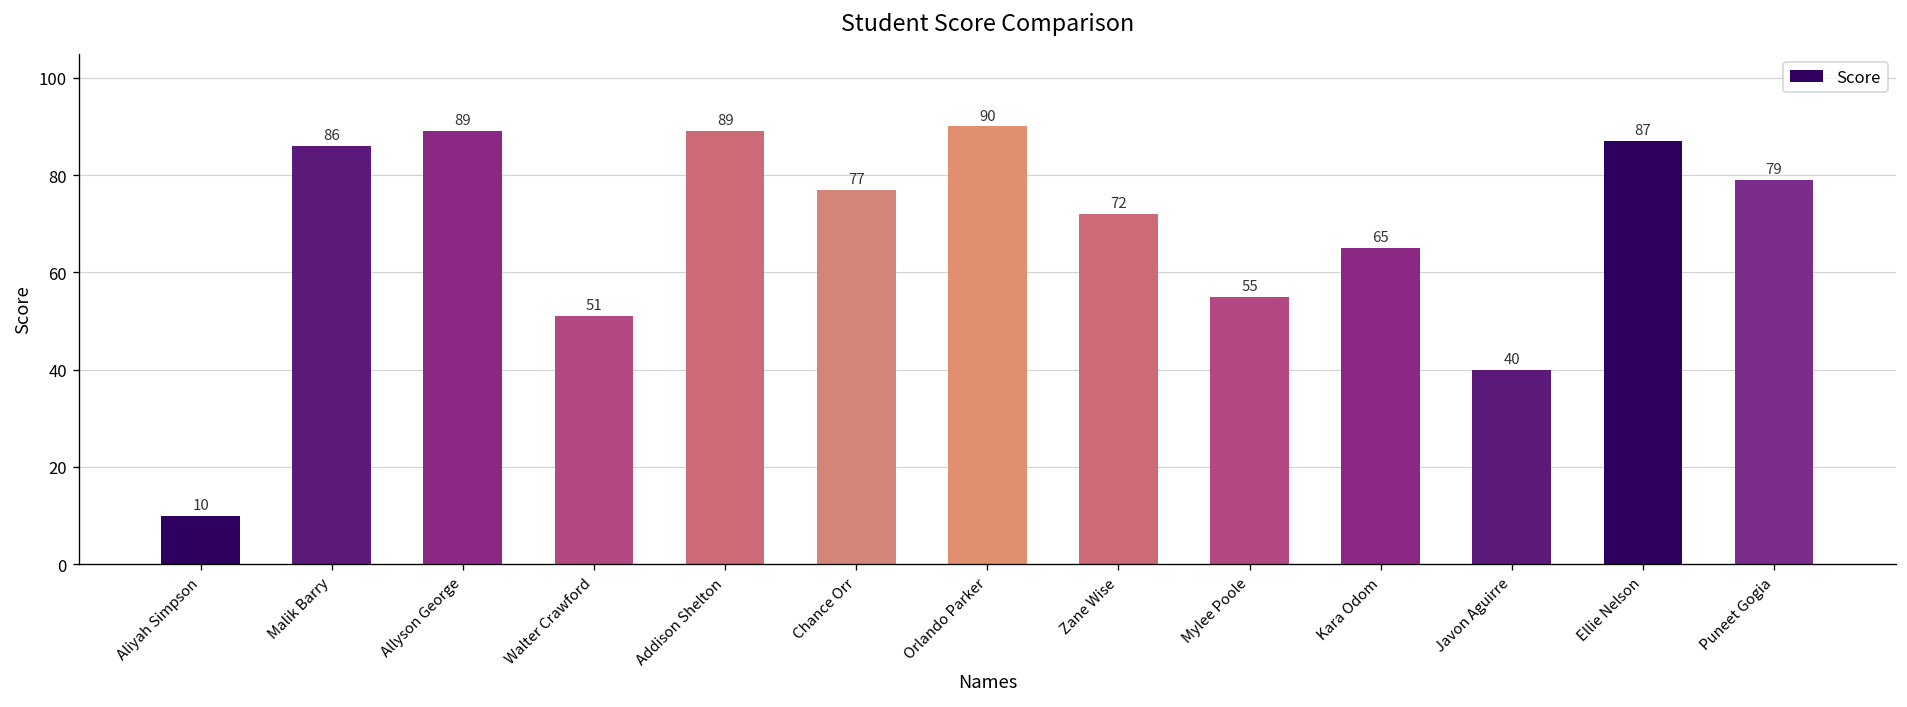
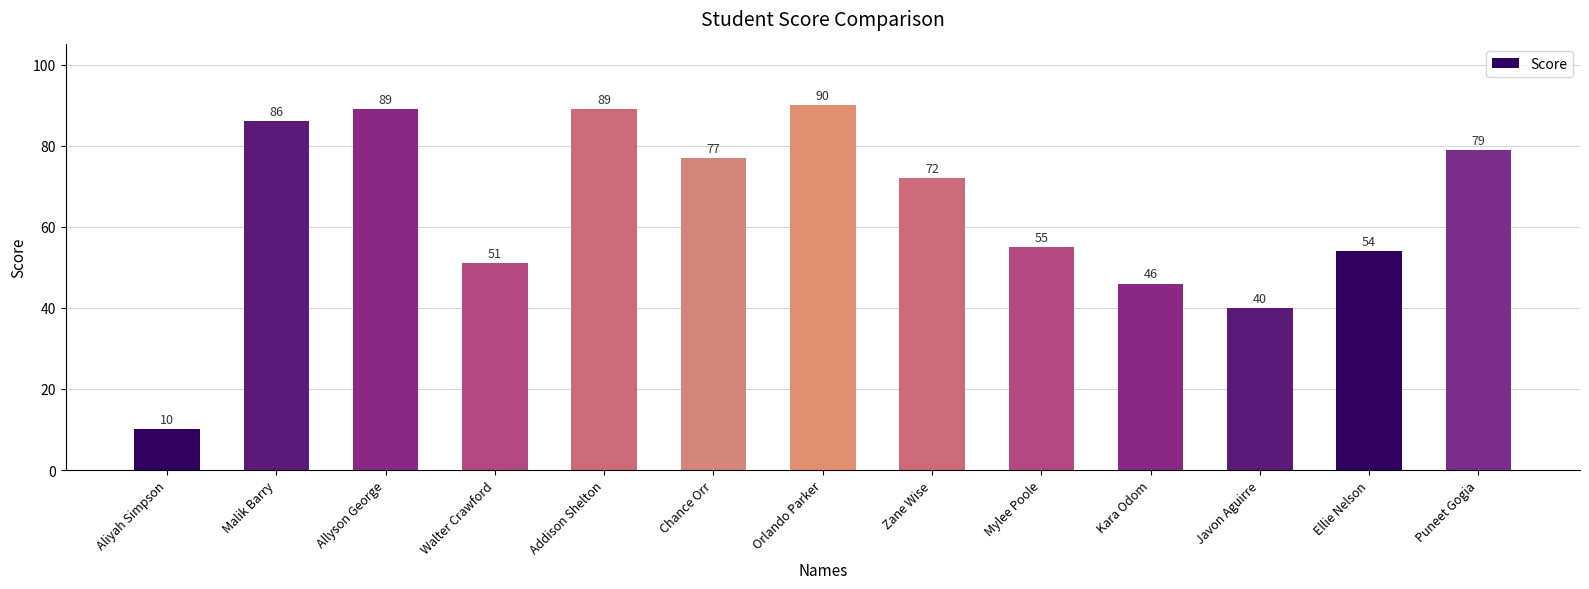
  {
    "Aliyah Simpson": 10,
    "Malik Barry": 86,
    "Allyson George": 89,
    "Walter Crawford": 51,
    "Addison Shelton": 89,
    "Chance Orr": 77,
    "Orlando Parker": 90,
    "Zane Wise": 72,
    "Mylee Poole": 55,
-   "Kara Odom": 65,
+   "Kara Odom": 46,
    "Javon Aguirre": 40,
-   "Ellie Nelson": 87,
+   "Ellie Nelson": 54,
    "Puneet Gogia": 79
  }
